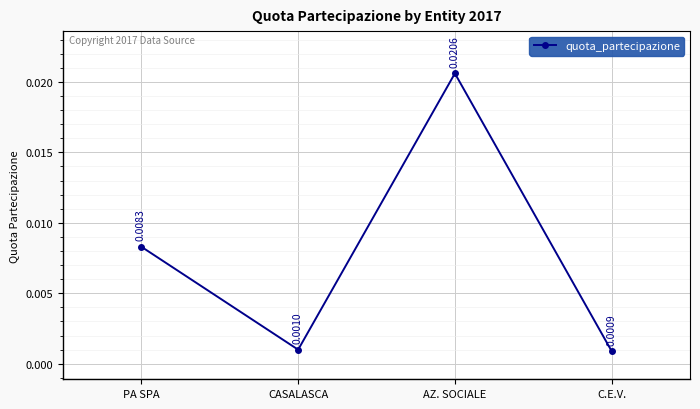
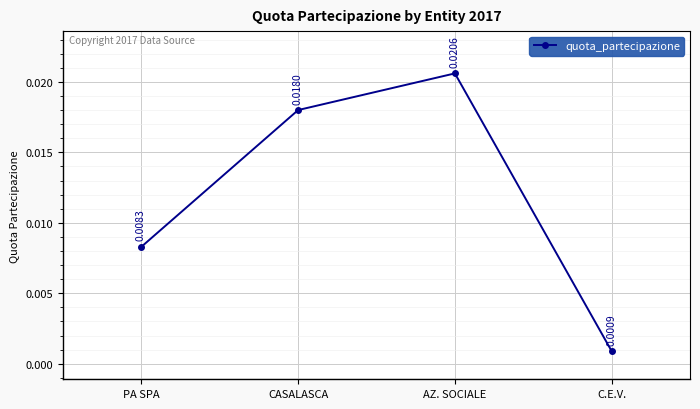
  {
    "PA SPA": 0.0083,
-   "CASALASCA": 0.0010,
+   "CASALASCA": 0.0180,
    "AZ. SOCIALE": 0.0206,
    "C.E.V.": 0.0009
  }
